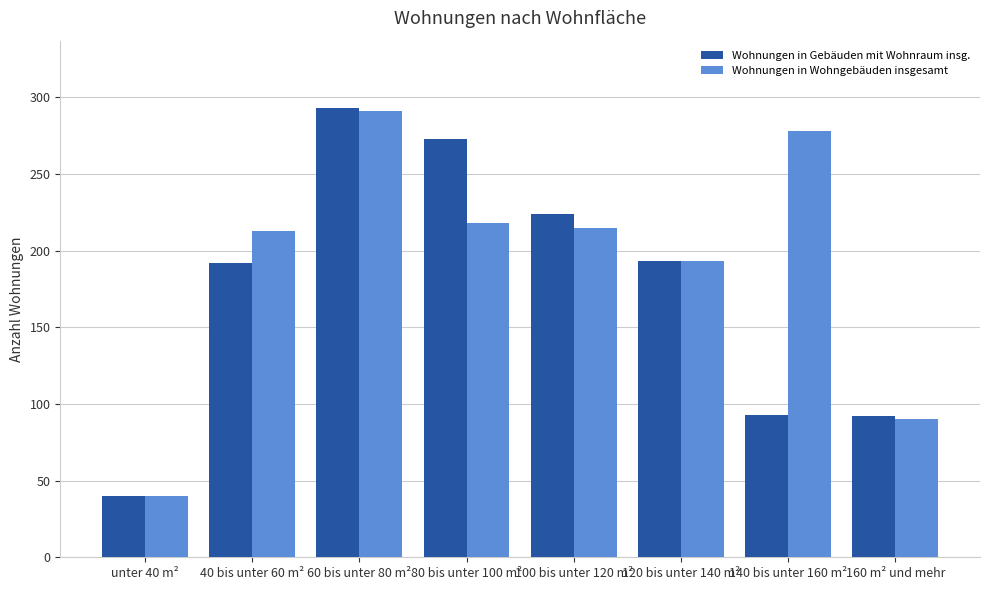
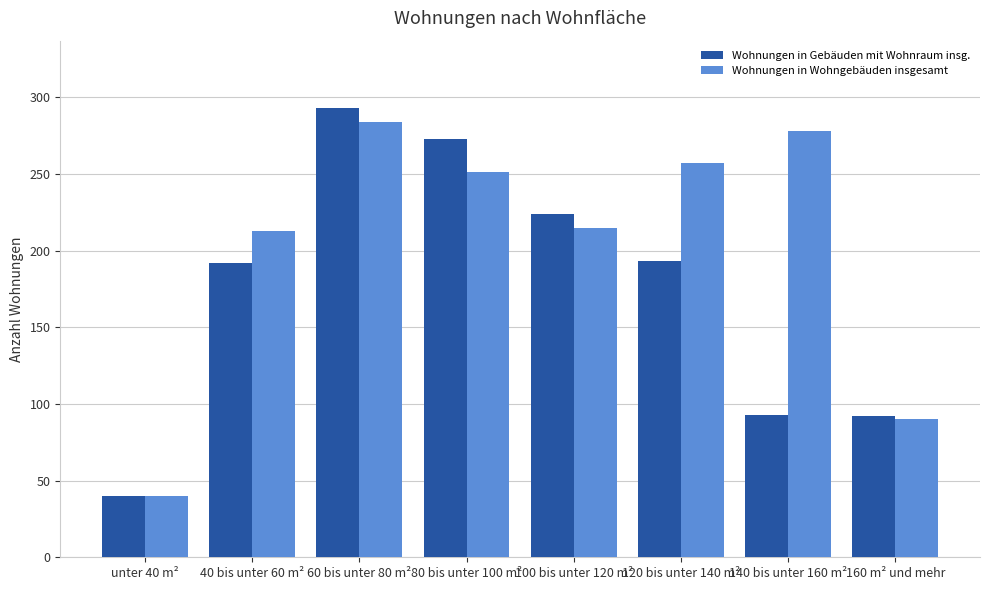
  {
    "Wohnungen in Gebäuden mit Wohnraum insg.": {
      "unter 40 m²": 40,
      "40 bis unter 60 m²": 192,
      "60 bis unter 80 m²": 293,
      "80 bis unter 100 m²": 273,
      "100 bis unter 120 m²": 224,
      "120 bis unter 140 m²": 193,
      "140 bis unter 160 m²": 93,
      "160 m² und mehr": 92
    },
    "Wohnungen in Wohngebäuden insgesamt": {
      "unter 40 m²": 40,
      "40 bis unter 60 m²": 213,
-     "60 bis unter 80 m²": 291,
-     "80 bis unter 100 m²": 218,
+     "60 bis unter 80 m²": 284,
+     "80 bis unter 100 m²": 251,
      "100 bis unter 120 m²": 215,
-     "120 bis unter 140 m²": 193,
+     "120 bis unter 140 m²": 257,
      "140 bis unter 160 m²": 278,
      "160 m² und mehr": 90
    }
  }
